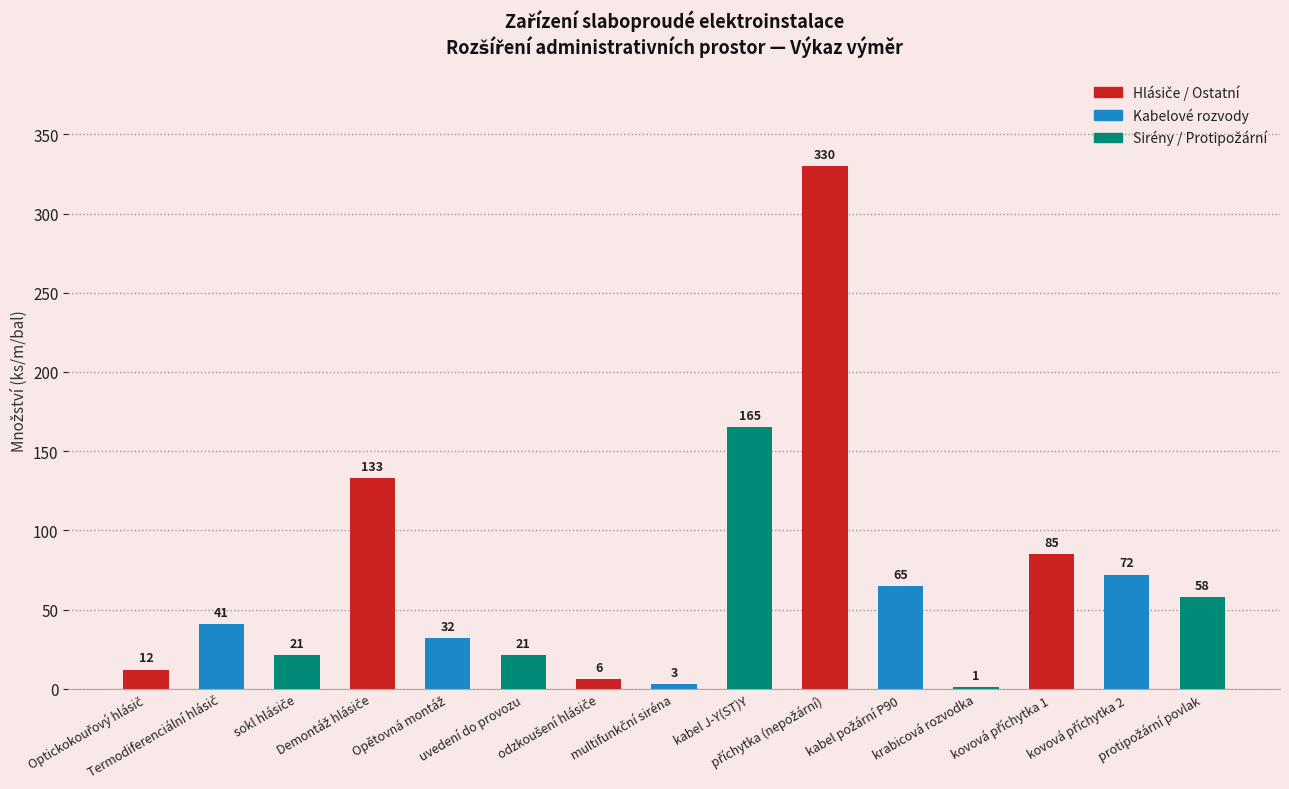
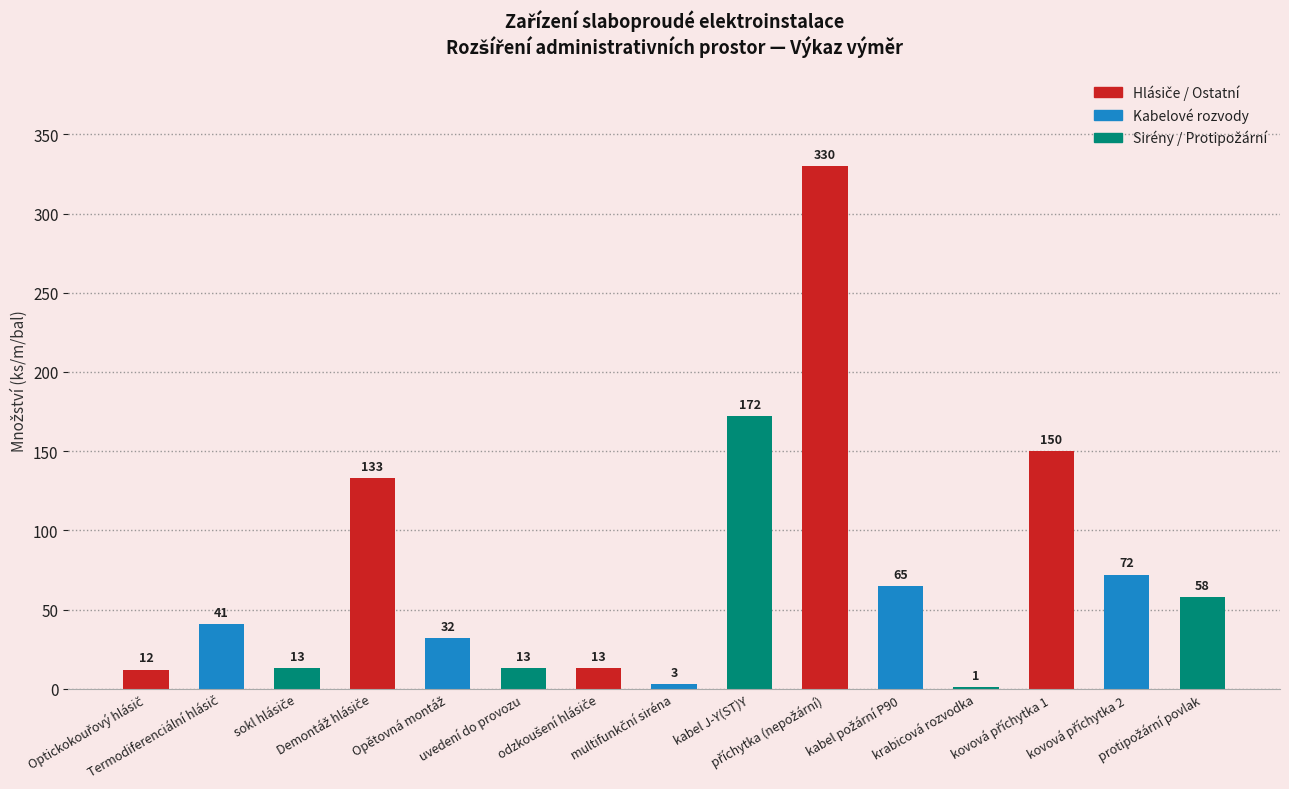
  {
    "Optickokouřový hlásič": 12,
    "Termodiferenciální hlásič": 41,
-   "sokl hlásiče": 21,
+   "sokl hlásiče": 13,
    "Demontáž hlásiče": 133,
    "Opětovná montáž": 32,
-   "uvedení do provozu": 21,
-   "odzkoušení hlásiče": 6,
+   "uvedení do provozu": 13,
+   "odzkoušení hlásiče": 13,
    "multifunkční siréna": 3,
-   "kabel J-Y(ST)Y": 165,
+   "kabel J-Y(ST)Y": 172,
    "příchytka (nepožární)": 330,
    "kabel požární P90": 65,
    "krabicová rozvodka": 1,
-   "kovová příchytka 1": 85,
+   "kovová příchytka 1": 150,
    "kovová příchytka 2": 72,
    "protipožární povlak": 58
  }
